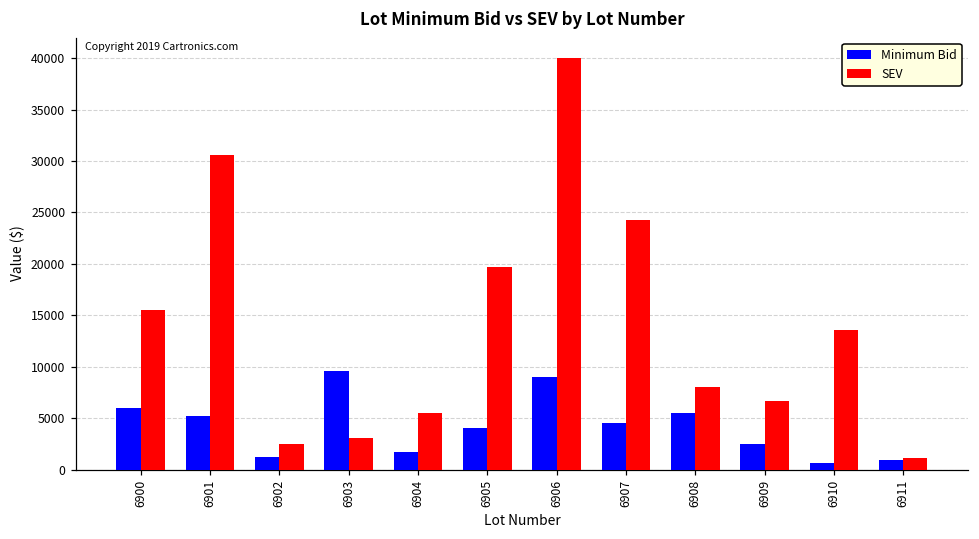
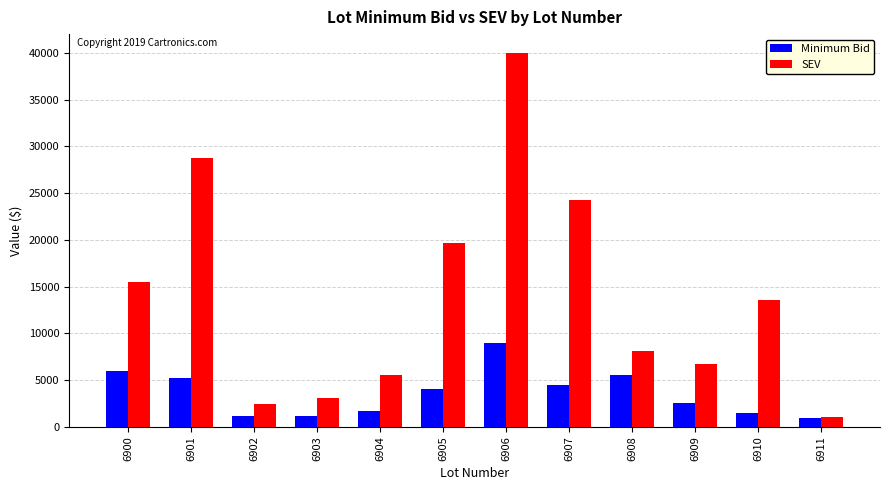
  {
    "Minimum Bid": {
      "6900": 6000,
      "6901": 5000,
      "6902": 1000,
-     "6903": 10000,
+     "6903": 1000,
      "6904": 2000,
      "6905": 4000,
      "6906": 9000,
      "6907": 5000,
      "6908": 6000,
      "6909": 3000,
-     "6910": 1000,
+     "6910": 2000,
      "6911": 1000
    },
    "SEV": {
      "6900": 16000,
-     "6901": 31000,
+     "6901": 29000,
      "6902": 2000,
      "6903": 3000,
      "6904": 6000,
      "6905": 20000,
      "6906": 40000,
      "6907": 24000,
      "6908": 8000,
      "6909": 7000,
      "6910": 14000,
      "6911": 1000
    }
  }
